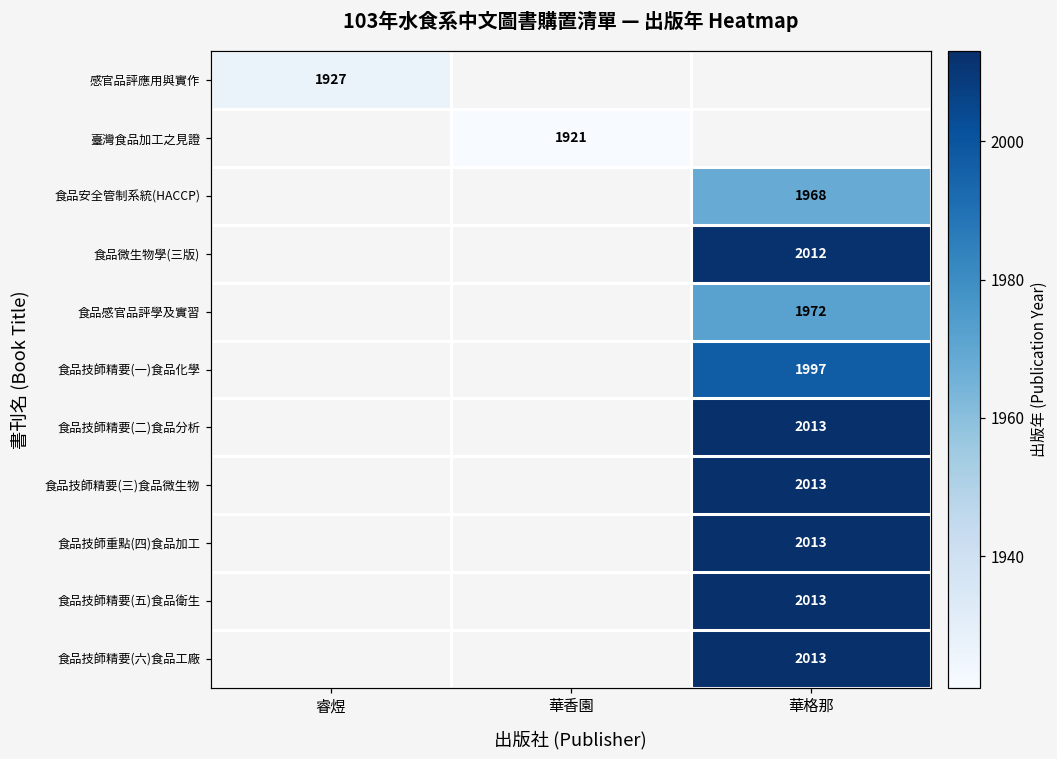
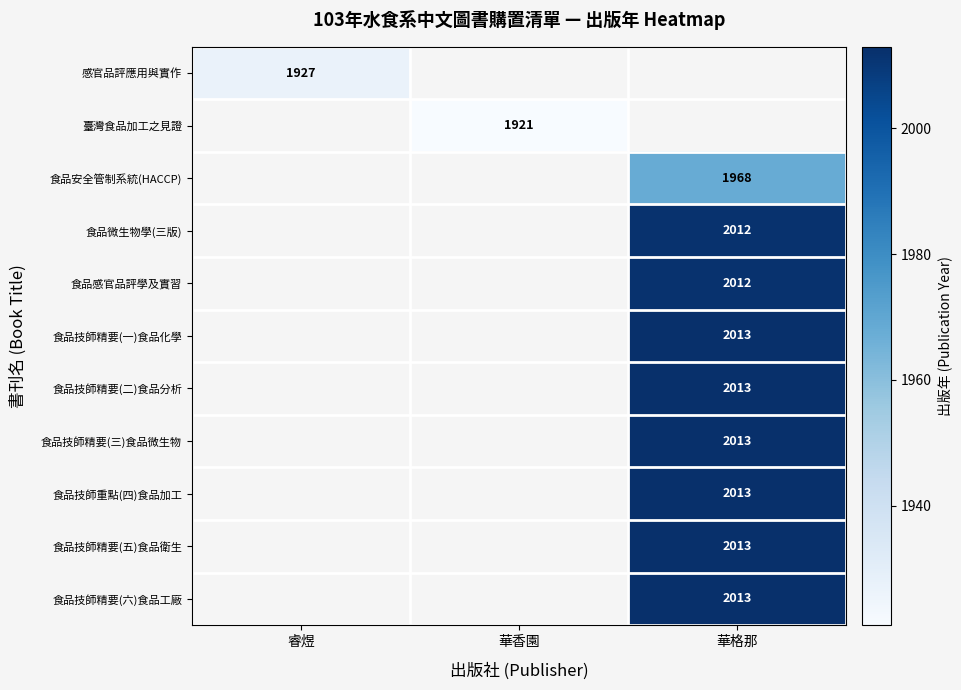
  {
    "感官品評應用與實作": {
      "睿煜": 1927
    },
    "臺灣食品加工之見證": {
      "華香園": 1921
    },
    "食品安全管制系統(HACCP)": {
      "華格那": 1968
    },
    "食品微生物學(三版)": {
      "華格那": 2012
    },
    "食品感官品評學及實習": {
-     "華格那": 1972
+     "華格那": 2012
    },
    "食品技師精要(一)食品化學": {
-     "華格那": 1997
+     "華格那": 2013
    },
    "食品技師精要(二)食品分析": {
      "華格那": 2013
    },
    "食品技師精要(三)食品微生物": {
      "華格那": 2013
    },
    "食品技師重點(四)食品加工": {
      "華格那": 2013
    },
    "食品技師精要(五)食品衛生": {
      "華格那": 2013
    },
    "食品技師精要(六)食品工廠": {
      "華格那": 2013
    }
  }
